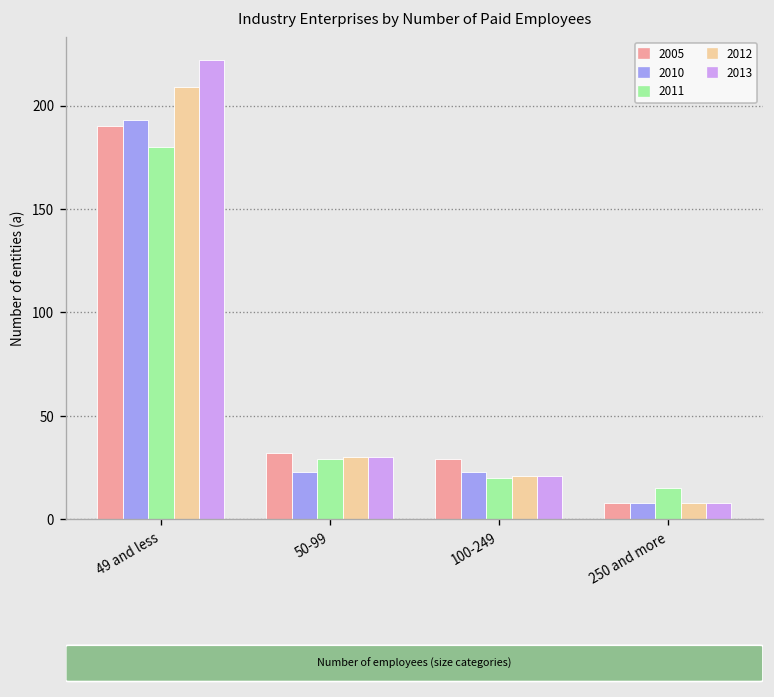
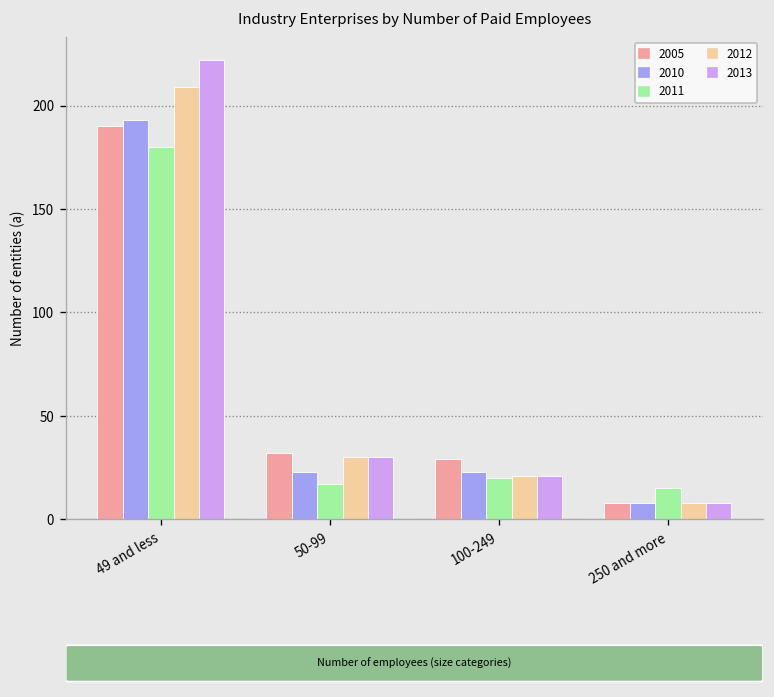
  {
    "2011": {
      "49 and less": 180,
-     "50-99": 29,
+     "50-99": 17,
      "100-249": 20,
      "250 and more": 15
    }
  }
